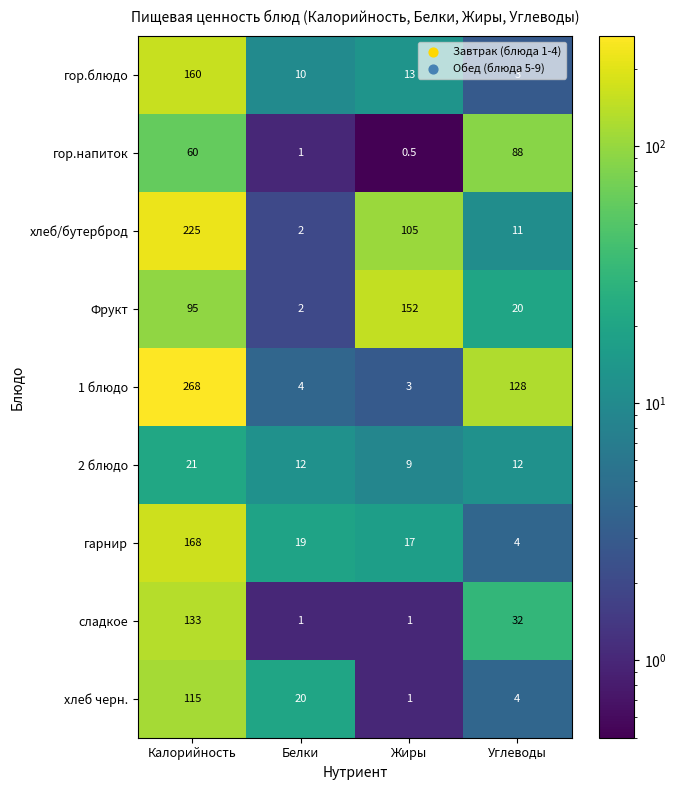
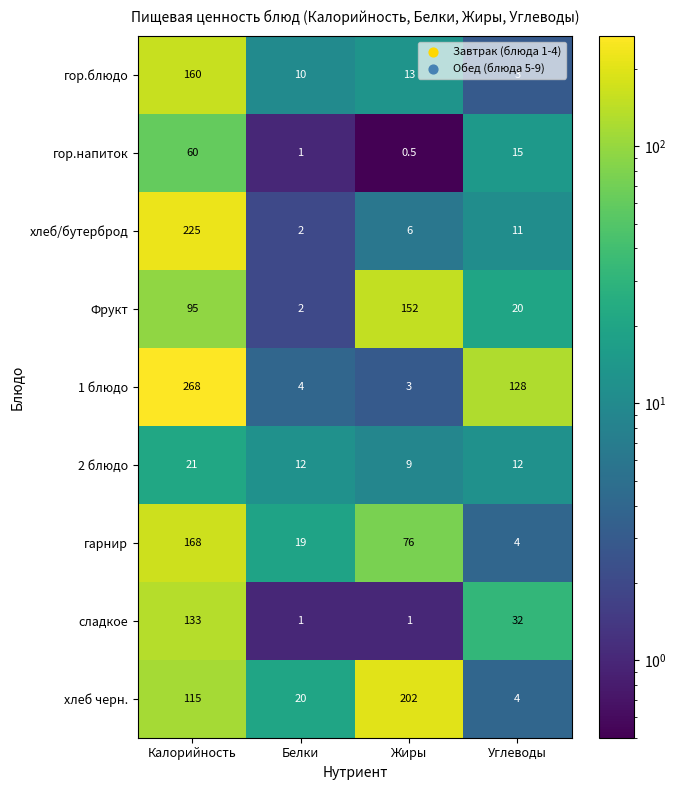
  {
    "гор.блюдо": {
      "Калорийность": 160,
      "Белки": 10,
      "Жиры": 13
    },
    "гор.напиток": {
      "Калорийность": 60,
      "Белки": 1,
      "Жиры": 0.5,
-     "Углеводы": 88
+     "Углеводы": 15
    },
    "хлеб/бутерброд": {
      "Калорийность": 225,
      "Белки": 2,
-     "Жиры": 105,
+     "Жиры": 6,
      "Углеводы": 11
    },
    "Фрукт": {
      "Калорийность": 95,
      "Белки": 2,
      "Жиры": 152,
      "Углеводы": 20
    },
    "1 блюдо": {
      "Калорийность": 268,
      "Белки": 4,
      "Жиры": 3,
      "Углеводы": 128
    },
    "2 блюдо": {
      "Калорийность": 21,
      "Белки": 12,
      "Жиры": 9,
      "Углеводы": 12
    },
    "гарнир": {
      "Калорийность": 168,
      "Белки": 19,
-     "Жиры": 17,
+     "Жиры": 76,
      "Углеводы": 4
    },
    "сладкое": {
      "Калорийность": 133,
      "Белки": 1,
      "Жиры": 1,
      "Углеводы": 32
    },
    "хлеб черн.": {
      "Калорийность": 115,
      "Белки": 20,
-     "Жиры": 1,
+     "Жиры": 202,
      "Углеводы": 4
    }
  }
